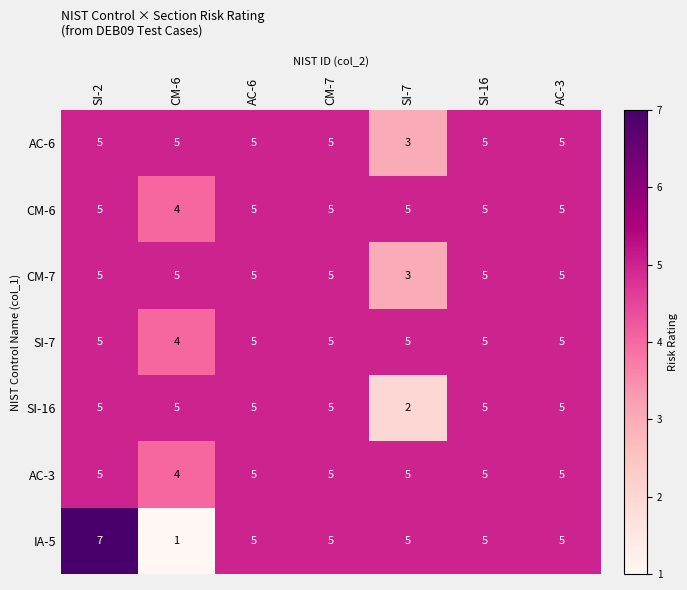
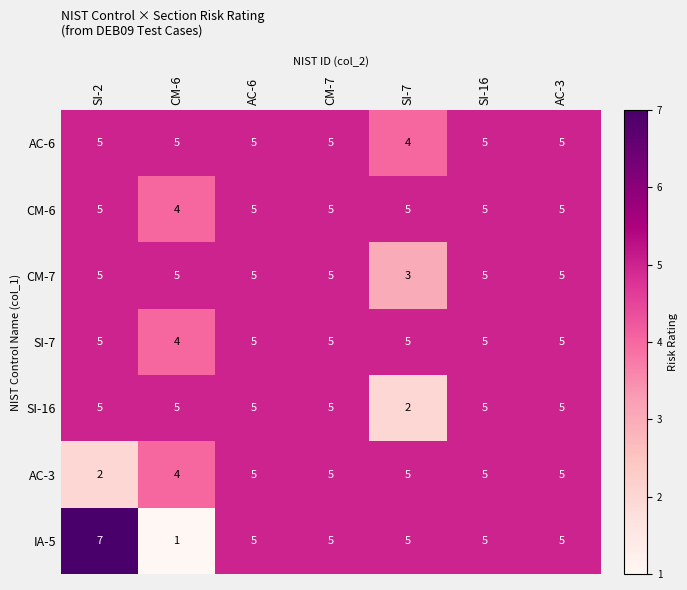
  {
    "AC-6": {
      "SI-2": 5,
      "CM-6": 5,
      "AC-6": 5,
      "CM-7": 5,
-     "SI-7": 3,
+     "SI-7": 4,
      "SI-16": 5,
      "AC-3": 5
    },
    "CM-6": {
      "SI-2": 5,
      "CM-6": 4,
      "AC-6": 5,
      "CM-7": 5,
      "SI-7": 5,
      "SI-16": 5,
      "AC-3": 5
    },
    "CM-7": {
      "SI-2": 5,
      "CM-6": 5,
      "AC-6": 5,
      "CM-7": 5,
      "SI-7": 3,
      "SI-16": 5,
      "AC-3": 5
    },
    "SI-7": {
      "SI-2": 5,
      "CM-6": 4,
      "AC-6": 5,
      "CM-7": 5,
      "SI-7": 5,
      "SI-16": 5,
      "AC-3": 5
    },
    "SI-16": {
      "SI-2": 5,
      "CM-6": 5,
      "AC-6": 5,
      "CM-7": 5,
      "SI-7": 2,
      "SI-16": 5,
      "AC-3": 5
    },
    "AC-3": {
-     "SI-2": 5,
+     "SI-2": 2,
      "CM-6": 4,
      "AC-6": 5,
      "CM-7": 5,
      "SI-7": 5,
      "SI-16": 5,
      "AC-3": 5
    },
    "IA-5": {
      "SI-2": 7,
      "CM-6": 1,
      "AC-6": 5,
      "CM-7": 5,
      "SI-7": 5,
      "SI-16": 5,
      "AC-3": 5
    }
  }
